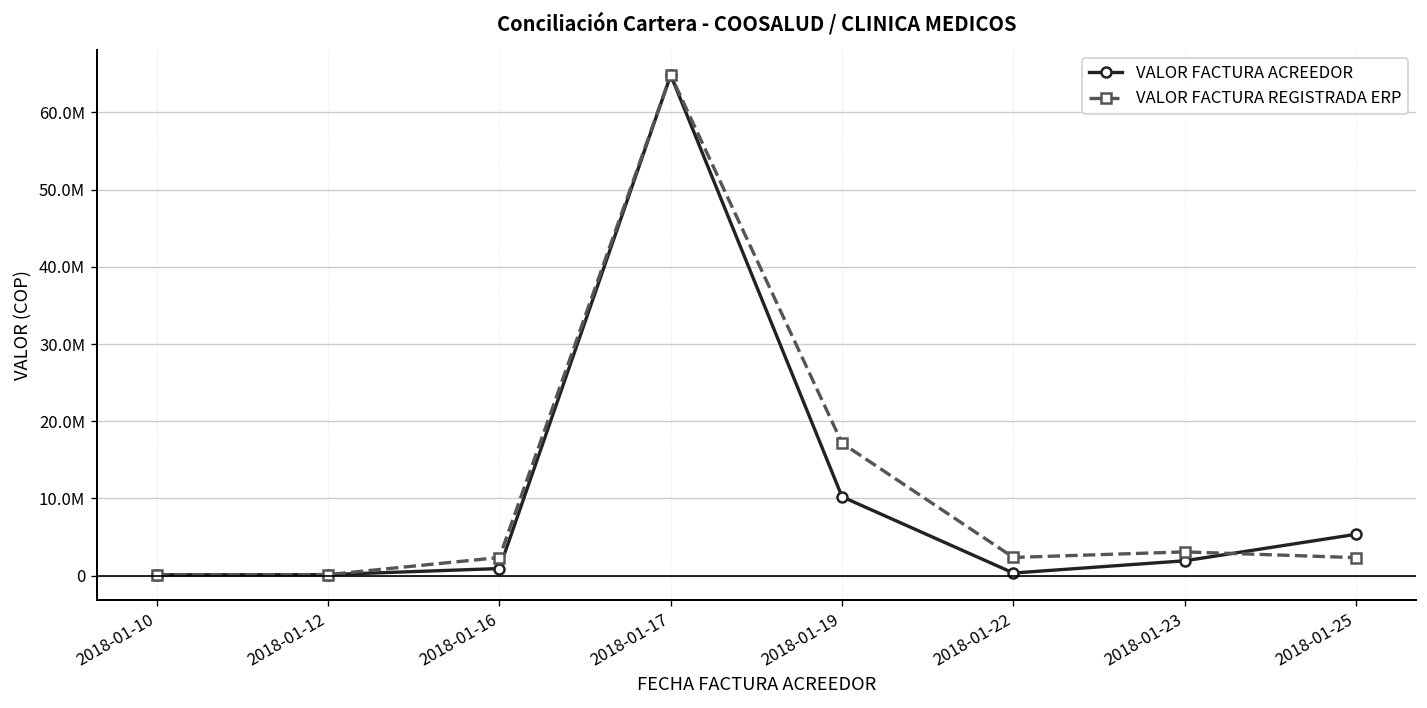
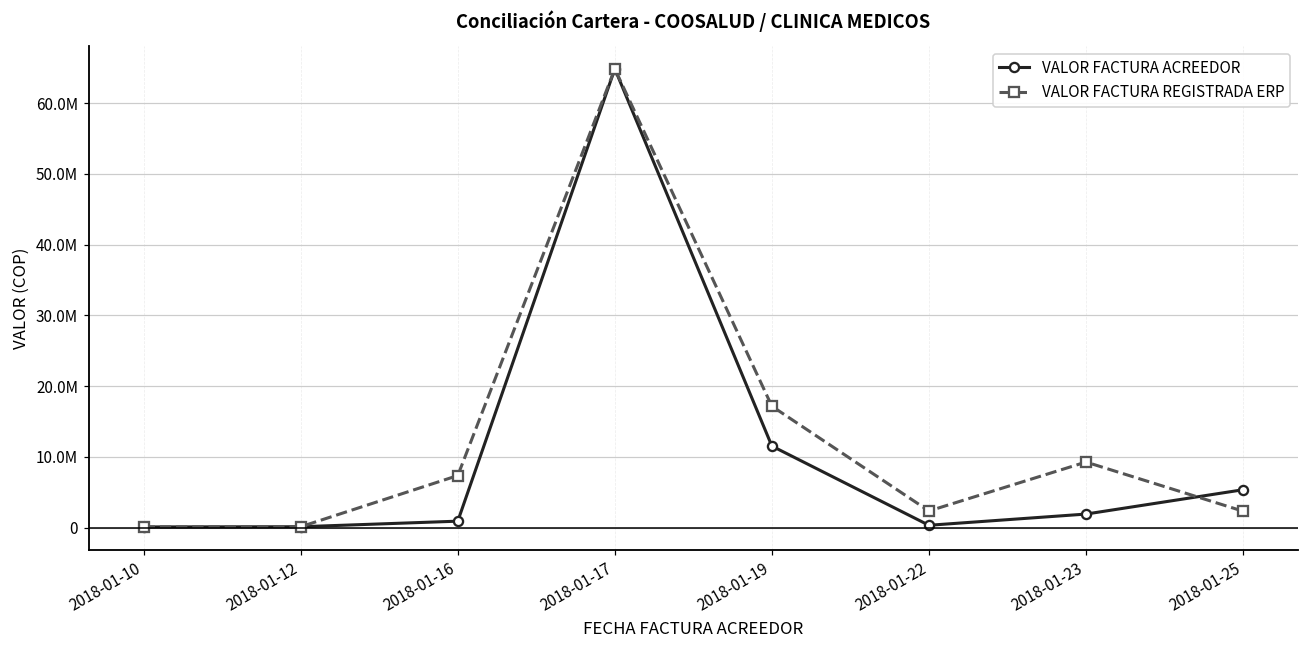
  {
    "VALOR FACTURA ACREEDOR": {
      "2018-01-16": 1000000,
-     "2018-01-19": 10000000,
+     "2018-01-19": 12000000,
      "2018-01-22": 0,
      "2018-01-23": 2000000,
      "2018-01-25": 5000000
    },
    "VALOR FACTURA REGISTRADA ERP": {
-     "2018-01-16": 2000000,
+     "2018-01-16": 7000000,
      "2018-01-19": 17000000,
      "2018-01-22": 2000000,
-     "2018-01-23": 3000000,
+     "2018-01-23": 9000000,
      "2018-01-25": 2000000
    }
  }
